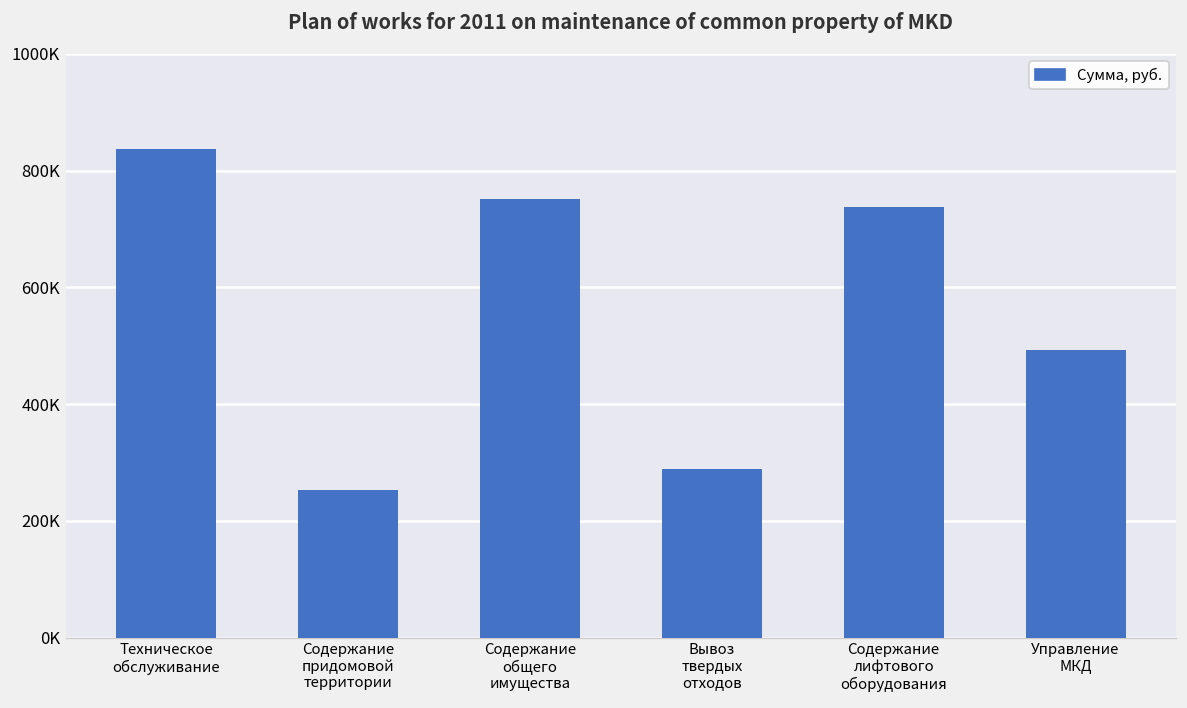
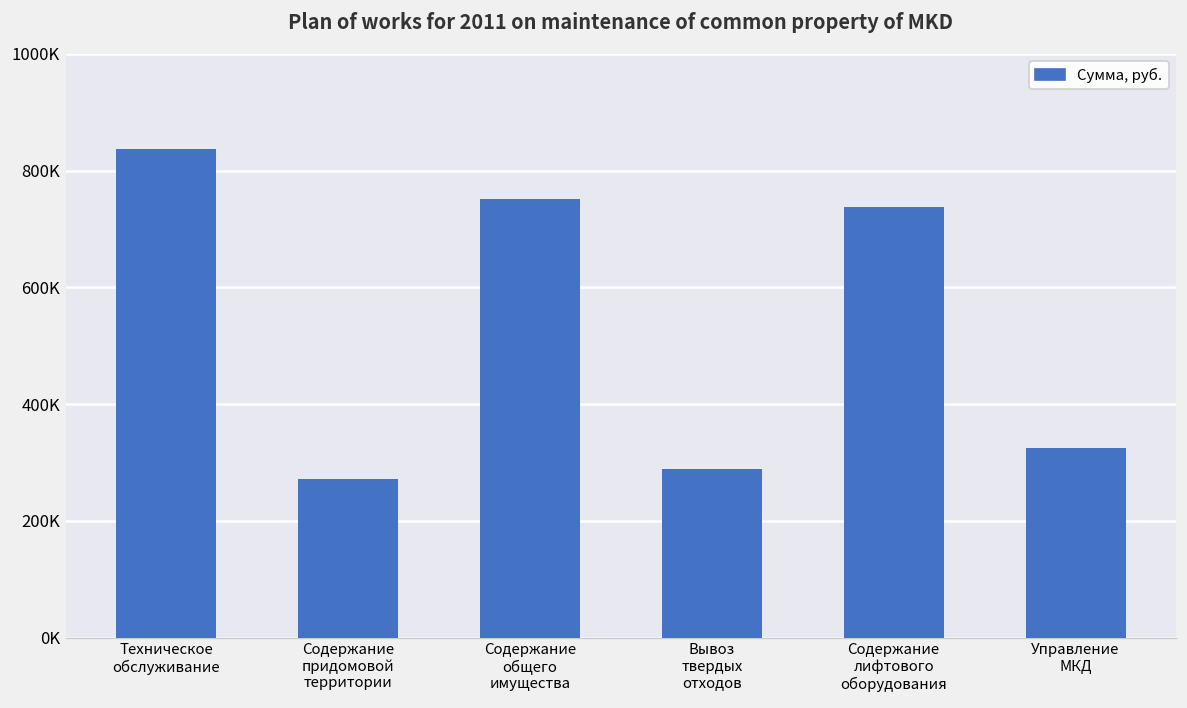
  {
    "Техническое обслуживание": 840000,
-   "Содержание придомовой территории": 250000,
+   "Содержание придомовой территории": 270000,
    "Содержание общего имущества": 750000,
    "Вывоз твердых отходов": 290000,
    "Содержание лифтового оборудования": 740000,
-   "Управление МКД": 490000
+   "Управление МКД": 330000
  }
